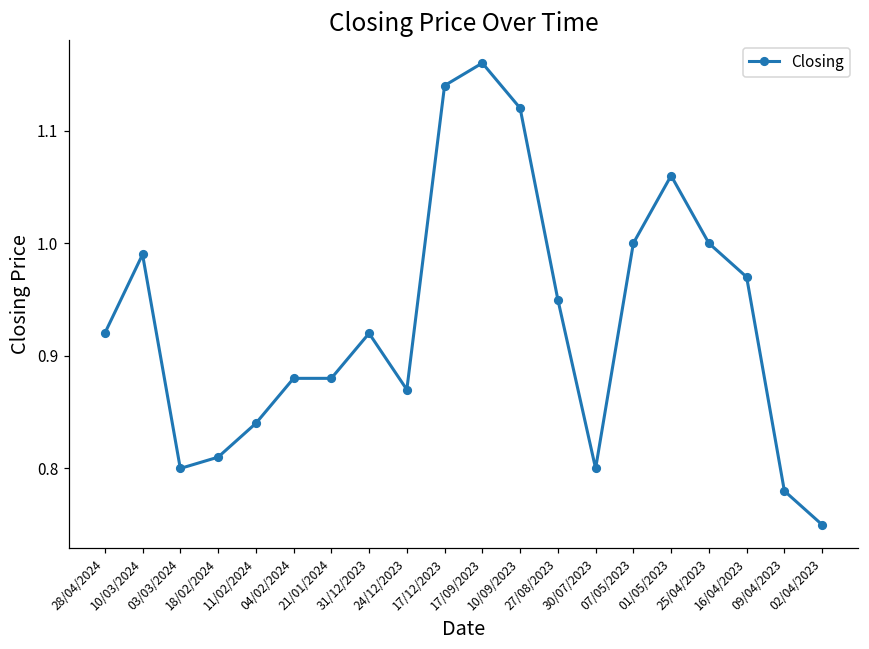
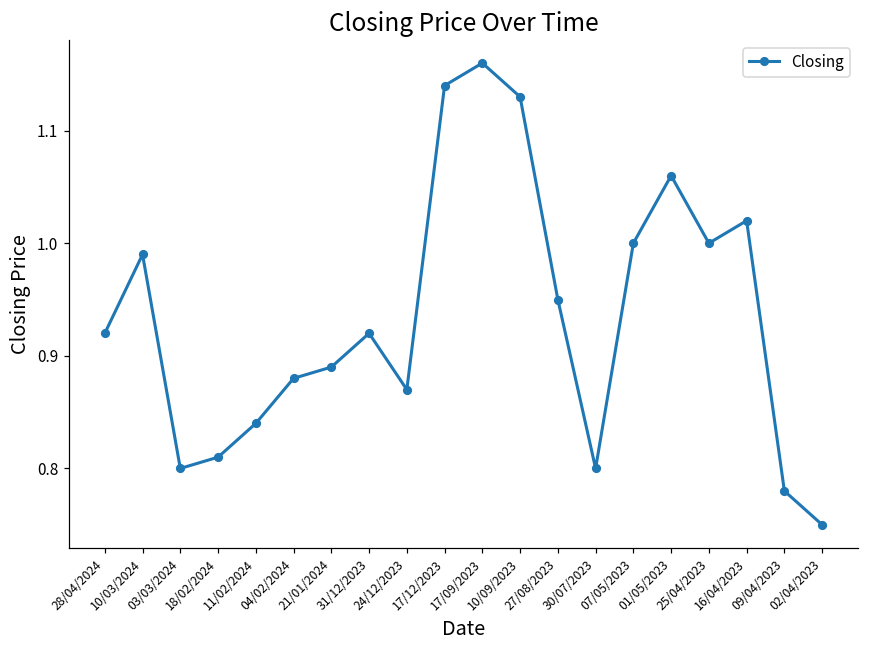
  {
    "28/04/2024": 0.92,
    "10/03/2024": 0.99,
    "03/03/2024": 0.80,
    "18/02/2024": 0.81,
    "11/02/2024": 0.84,
    "04/02/2024": 0.88,
-   "21/01/2024": 0.88,
+   "21/01/2024": 0.89,
    "31/12/2023": 0.92,
    "24/12/2023": 0.87,
    "17/12/2023": 1.14,
    "17/09/2023": 1.16,
-   "10/09/2023": 1.12,
+   "10/09/2023": 1.13,
    "27/08/2023": 0.95,
    "30/07/2023": 0.80,
    "07/05/2023": 1.00,
    "01/05/2023": 1.06,
    "25/04/2023": 1.00,
-   "16/04/2023": 0.97,
+   "16/04/2023": 1.02,
    "09/04/2023": 0.78,
    "02/04/2023": 0.75
  }
